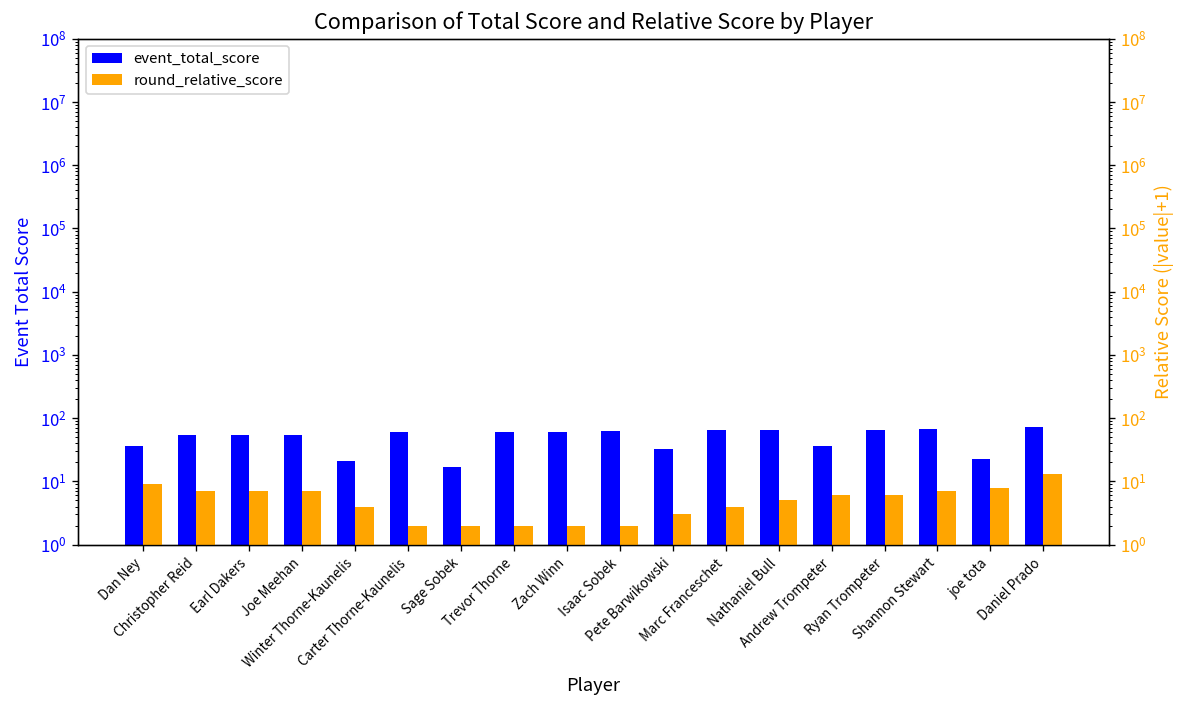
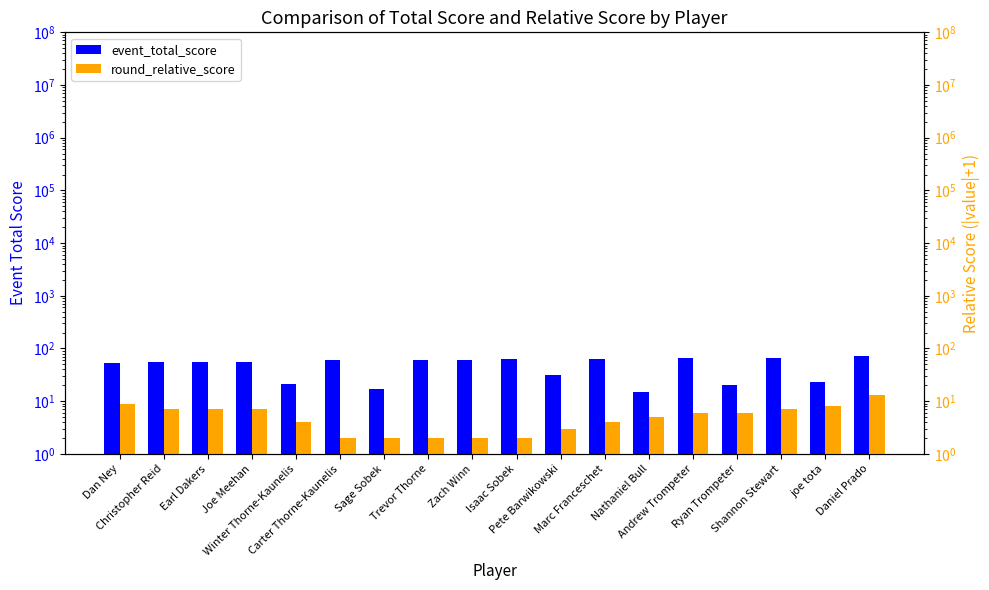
  {
    "event_total_score": {
-     "Dan Ney": 40,
+     "Dan Ney": 50,
      "Christopher Reid": 60,
      "Earl Dakers": 60,
      "Joe Meehan": 60,
      "Winter Thorne-Kaunelis": 21,
      "Carter Thorne-Kaunelis": 60,
      "Sage Sobek": 17,
      "Trevor Thorne": 60,
      "Zach Winn": 60,
      "Isaac Sobek": 60,
      "Pete Barwikowski": 30,
      "Marc Franceschet": 60,
-     "Nathaniel Bull": 70,
-     "Andrew Trompeter": 40,
-     "Ryan Trompeter": 70,
+     "Nathaniel Bull": 15,
+     "Andrew Trompeter": 70,
+     "Ryan Trompeter": 20,
      "Shannon Stewart": 70,
      "joe tota": 20,
      "Daniel Prado": 70
    }
  }
